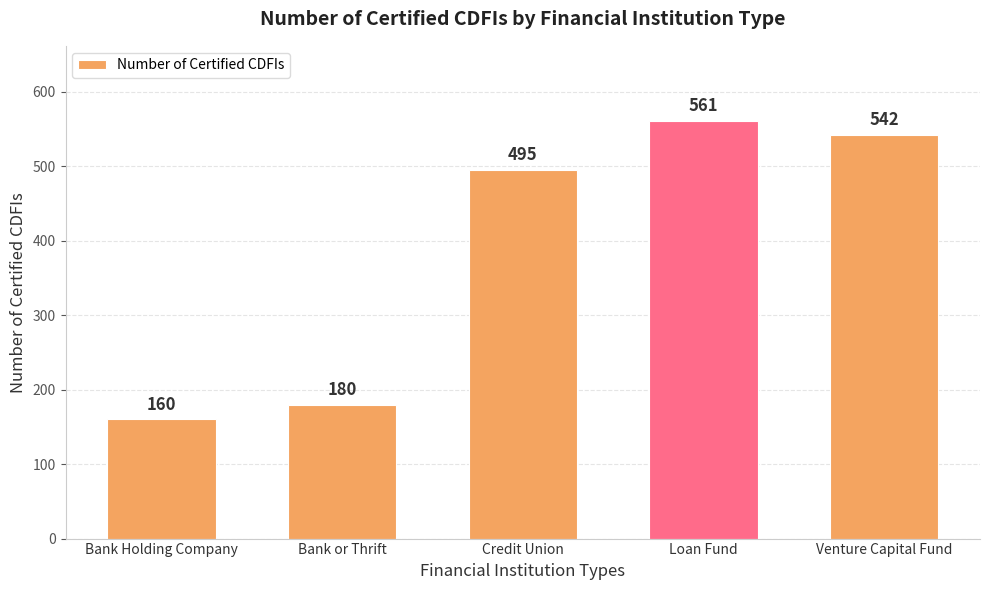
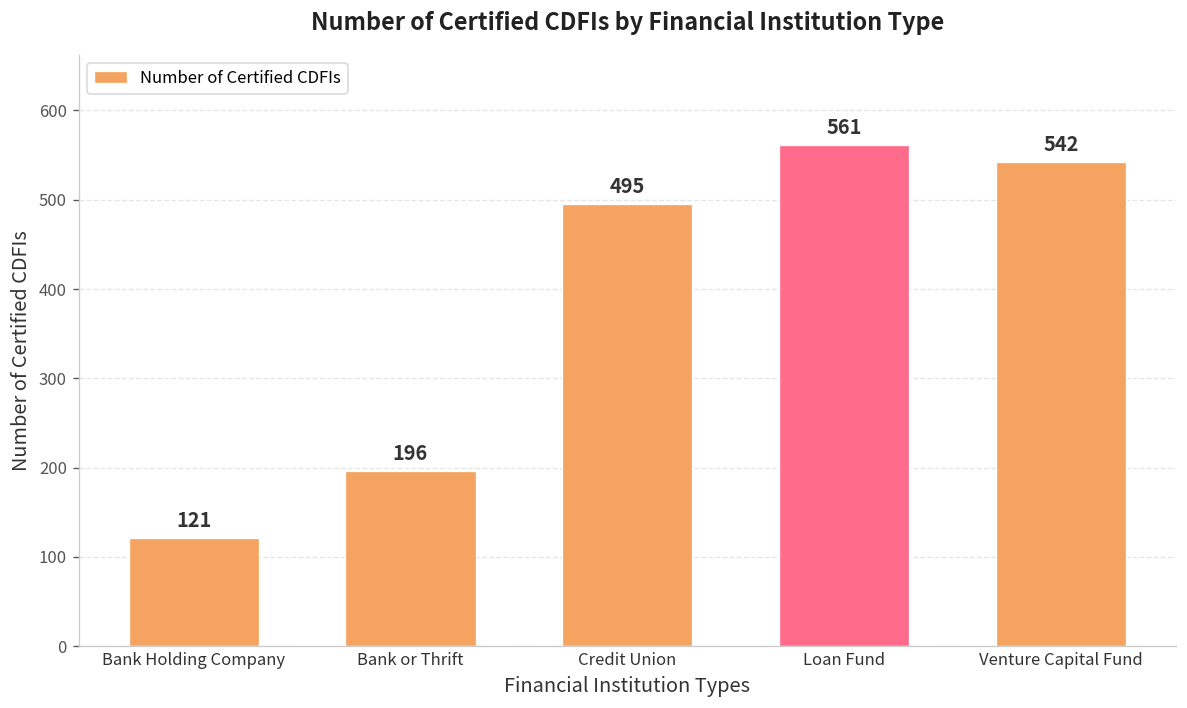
  {
-   "Bank Holding Company": 160,
-   "Bank or Thrift": 180,
+   "Bank Holding Company": 121,
+   "Bank or Thrift": 196,
    "Credit Union": 495,
    "Loan Fund": 561,
    "Venture Capital Fund": 542
  }
